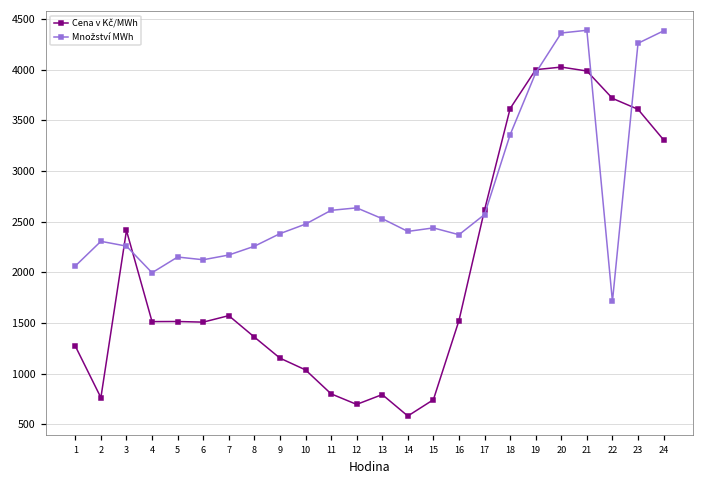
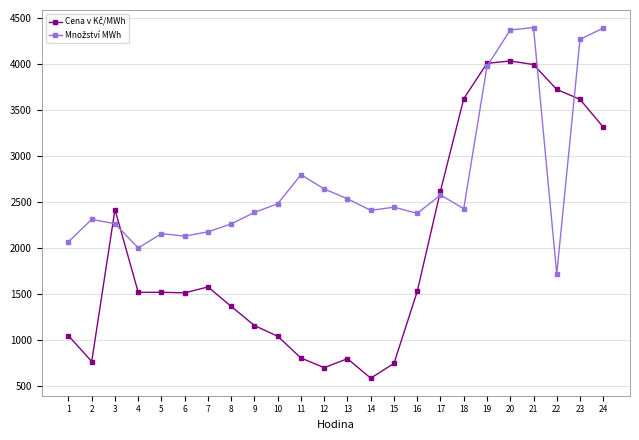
  {
    "Cena v Kč/MWh": {
-     "1": 1300,
+     "1": 1000,
      "2": 800,
      "3": 2400,
      "4": 1500,
      "5": 1500,
      "6": 1500,
      "7": 1600,
      "8": 1400,
      "9": 1200,
      "10": 1000,
      "11": 800,
      "12": 700,
      "13": 800,
      "14": 600,
      "15": 700,
      "16": 1500,
      "17": 2600,
      "18": 3600,
      "19": 4000,
      "20": 4000,
      "21": 4000,
      "22": 3700,
      "23": 3600,
      "24": 3300
    },
    "Množství MWh": {
      "1": 2100,
      "2": 2300,
      "3": 2300,
      "4": 2000,
      "5": 2200,
      "6": 2100,
      "7": 2200,
      "8": 2300,
      "9": 2400,
      "10": 2500,
-     "11": 2600,
+     "11": 2800,
      "12": 2600,
      "13": 2500,
      "14": 2400,
      "15": 2400,
      "16": 2400,
      "17": 2600,
-     "18": 3400,
+     "18": 2400,
      "19": 4000,
      "20": 4400,
      "21": 4400,
      "22": 1700,
      "23": 4300,
      "24": 4400
    }
  }
